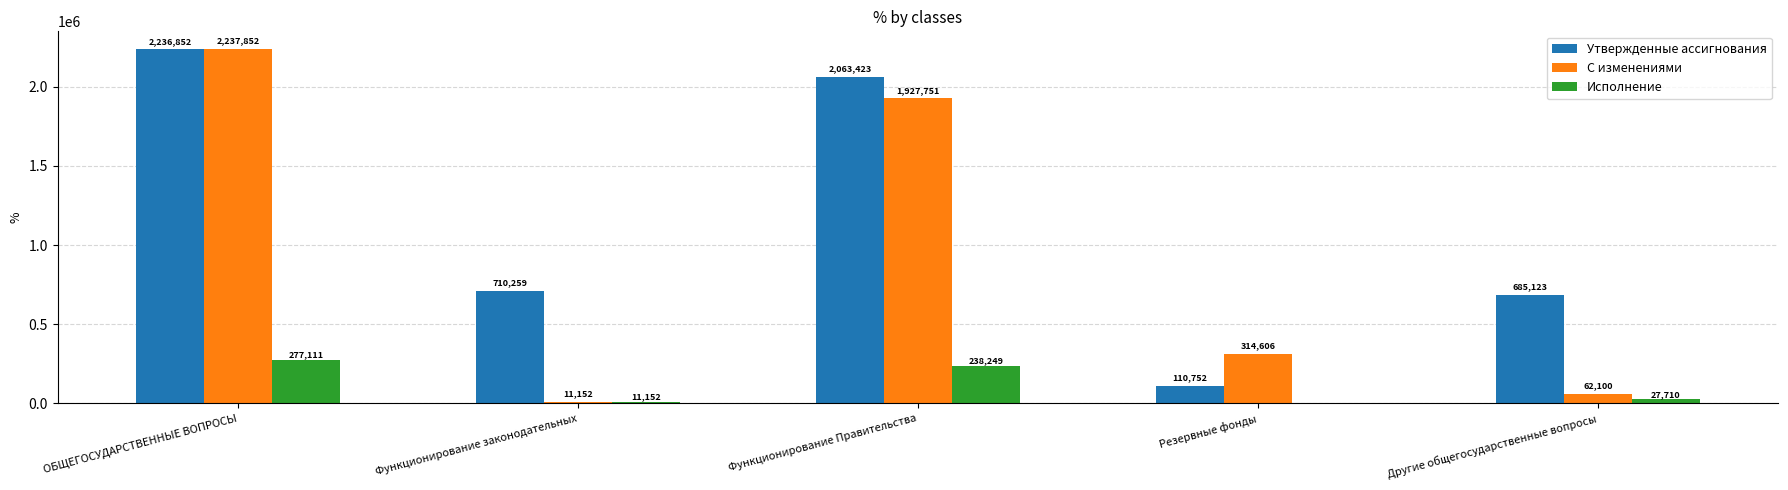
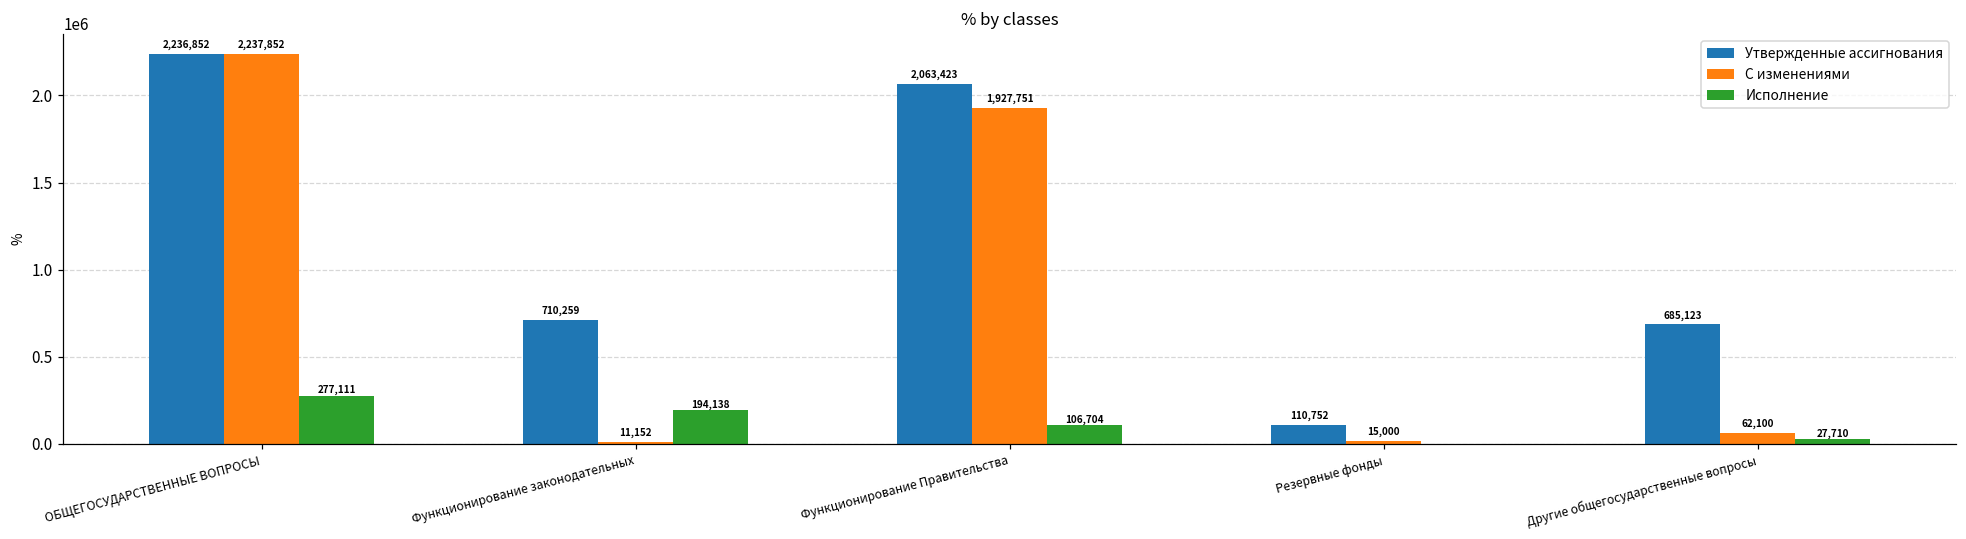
  {
    "Утвержденные ассигнования": {
      "ОБЩЕГОСУДАРСТВЕННЫЕ ВОПРОСЫ": "2,236,852",
      "Функционирование законодательных": "710,259",
      "Функционирование Правительства": "2,063,423",
      "Резервные фонды": "110,752",
      "Другие общегосударственные вопросы": "685,123"
    },
    "С изменениями": {
      "ОБЩЕГОСУДАРСТВЕННЫЕ ВОПРОСЫ": "2,237,852",
      "Функционирование законодательных": "11,152",
      "Функционирование Правительства": "1,927,751",
-     "Резервные фонды": "314,606",
+     "Резервные фонды": "15,000",
      "Другие общегосударственные вопросы": "62,100"
    },
    "Исполнение": {
      "ОБЩЕГОСУДАРСТВЕННЫЕ ВОПРОСЫ": "277,111",
-     "Функционирование законодательных": "11,152",
-     "Функционирование Правительства": "238,249",
+     "Функционирование законодательных": "194,138",
+     "Функционирование Правительства": "106,704",
      "Другие общегосударственные вопросы": "27,710"
    }
  }
